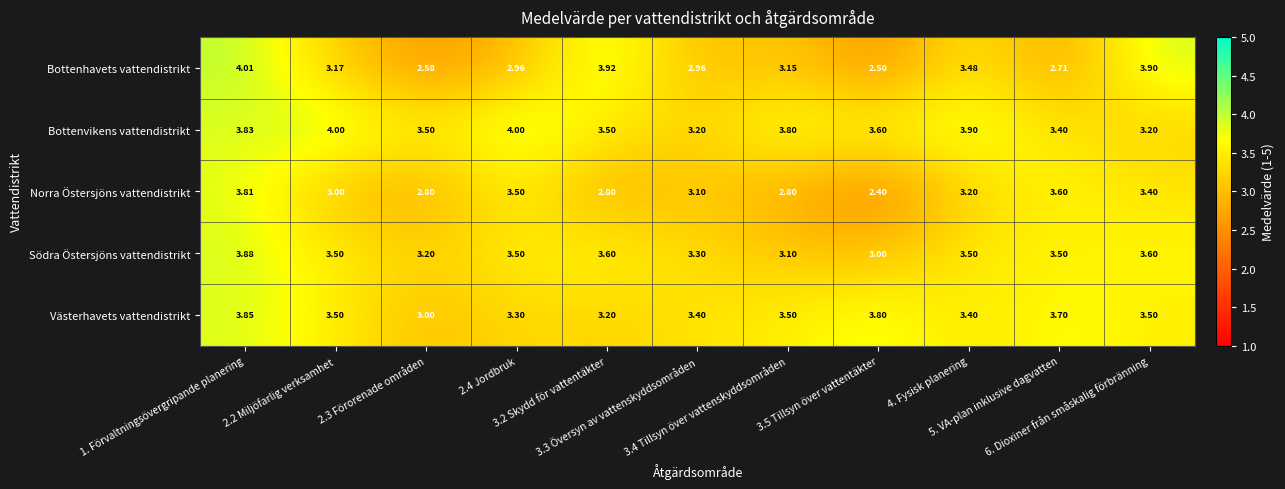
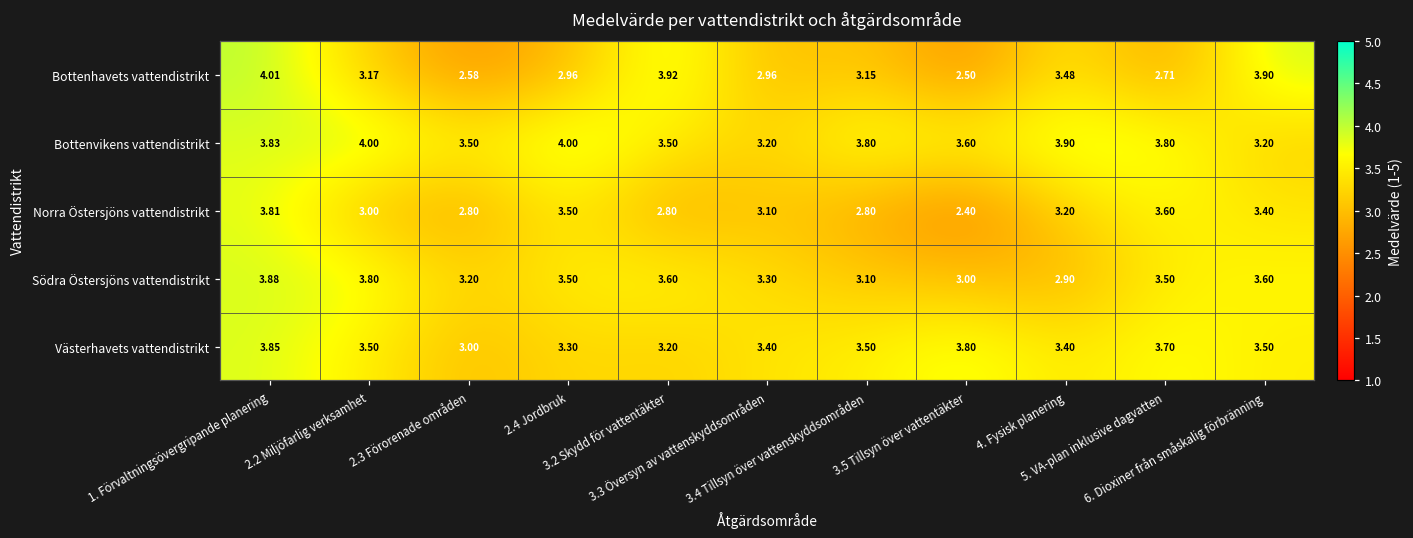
  {
    "Bottenhavets vattendistrikt": {
      "1. Förvaltningsövergripande planering": 4.01,
      "2.2 Miljöfarlig verksamhet": 3.17,
      "2.3 Förorenade områden": 2.58,
      "2.4 Jordbruk": 2.96,
      "3.2 Skydd för vattentäkter": 3.92,
      "3.3 Översyn av vattenskyddsområden": 2.96,
      "3.4 Tillsyn över vattenskyddsområden": 3.15,
      "3.5 Tillsyn över vattentäkter": 2.50,
      "4. Fysisk planering": 3.48,
      "5. VA-plan inklusive dagvatten": 2.71,
      "6. Dioxiner från småskalig förbränning": 3.90
    },
    "Bottenvikens vattendistrikt": {
      "1. Förvaltningsövergripande planering": 3.83,
      "2.2 Miljöfarlig verksamhet": 4.00,
      "2.3 Förorenade områden": 3.50,
      "2.4 Jordbruk": 4.00,
      "3.2 Skydd för vattentäkter": 3.50,
      "3.3 Översyn av vattenskyddsområden": 3.20,
      "3.4 Tillsyn över vattenskyddsområden": 3.80,
      "3.5 Tillsyn över vattentäkter": 3.60,
      "4. Fysisk planering": 3.90,
-     "5. VA-plan inklusive dagvatten": 3.40,
+     "5. VA-plan inklusive dagvatten": 3.80,
      "6. Dioxiner från småskalig förbränning": 3.20
    },
    "Norra Östersjöns vattendistrikt": {
      "1. Förvaltningsövergripande planering": 3.81,
      "2.2 Miljöfarlig verksamhet": 3.00,
      "2.3 Förorenade områden": 2.80,
      "2.4 Jordbruk": 3.50,
      "3.2 Skydd för vattentäkter": 2.80,
      "3.3 Översyn av vattenskyddsområden": 3.10,
      "3.4 Tillsyn över vattenskyddsområden": 2.80,
      "3.5 Tillsyn över vattentäkter": 2.40,
      "4. Fysisk planering": 3.20,
      "5. VA-plan inklusive dagvatten": 3.60,
      "6. Dioxiner från småskalig förbränning": 3.40
    },
    "Södra Östersjöns vattendistrikt": {
      "1. Förvaltningsövergripande planering": 3.88,
-     "2.2 Miljöfarlig verksamhet": 3.50,
+     "2.2 Miljöfarlig verksamhet": 3.80,
      "2.3 Förorenade områden": 3.20,
      "2.4 Jordbruk": 3.50,
      "3.2 Skydd för vattentäkter": 3.60,
      "3.3 Översyn av vattenskyddsområden": 3.30,
      "3.4 Tillsyn över vattenskyddsområden": 3.10,
      "3.5 Tillsyn över vattentäkter": 3.00,
-     "4. Fysisk planering": 3.50,
+     "4. Fysisk planering": 2.90,
      "5. VA-plan inklusive dagvatten": 3.50,
      "6. Dioxiner från småskalig förbränning": 3.60
    },
    "Västerhavets vattendistrikt": {
      "1. Förvaltningsövergripande planering": 3.85,
      "2.2 Miljöfarlig verksamhet": 3.50,
      "2.3 Förorenade områden": 3.00,
      "2.4 Jordbruk": 3.30,
      "3.2 Skydd för vattentäkter": 3.20,
      "3.3 Översyn av vattenskyddsområden": 3.40,
      "3.4 Tillsyn över vattenskyddsområden": 3.50,
      "3.5 Tillsyn över vattentäkter": 3.80,
      "4. Fysisk planering": 3.40,
      "5. VA-plan inklusive dagvatten": 3.70,
      "6. Dioxiner från småskalig förbränning": 3.50
    }
  }
